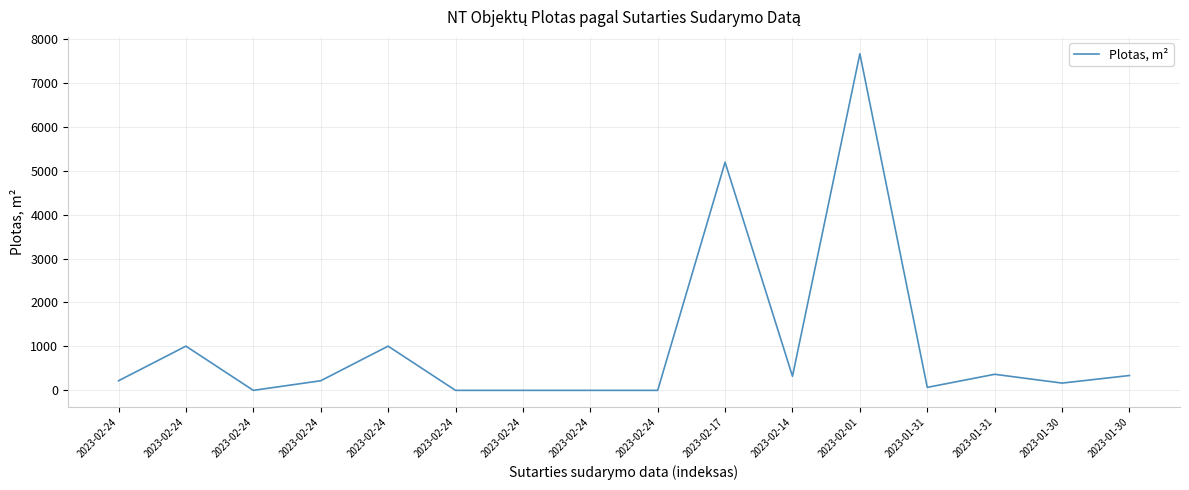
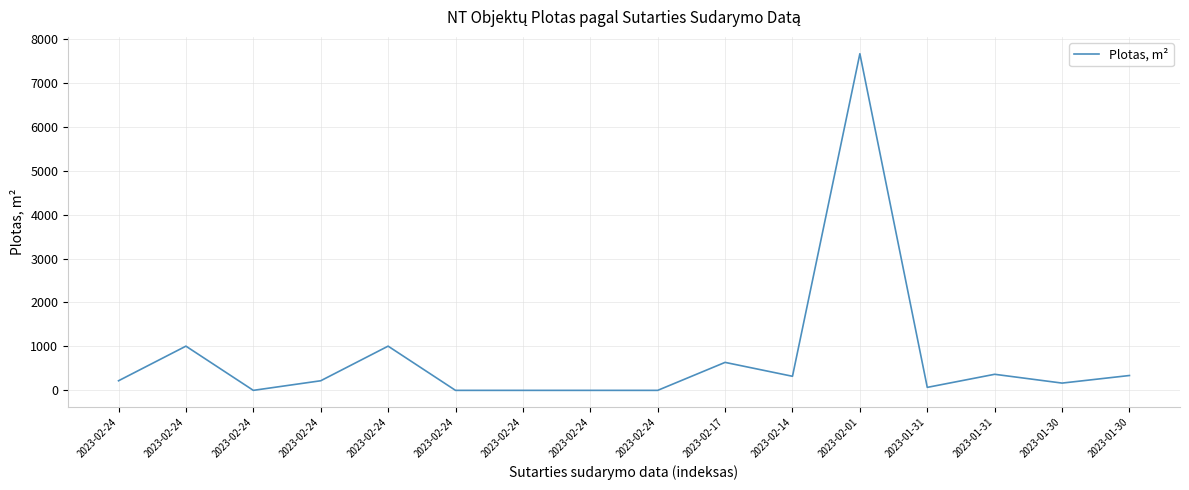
  {
-   "2023-02-17": 5200,
+   "2023-02-17": 600,
    "2023-02-14": 300,
    "2023-02-01": 7700
  }
